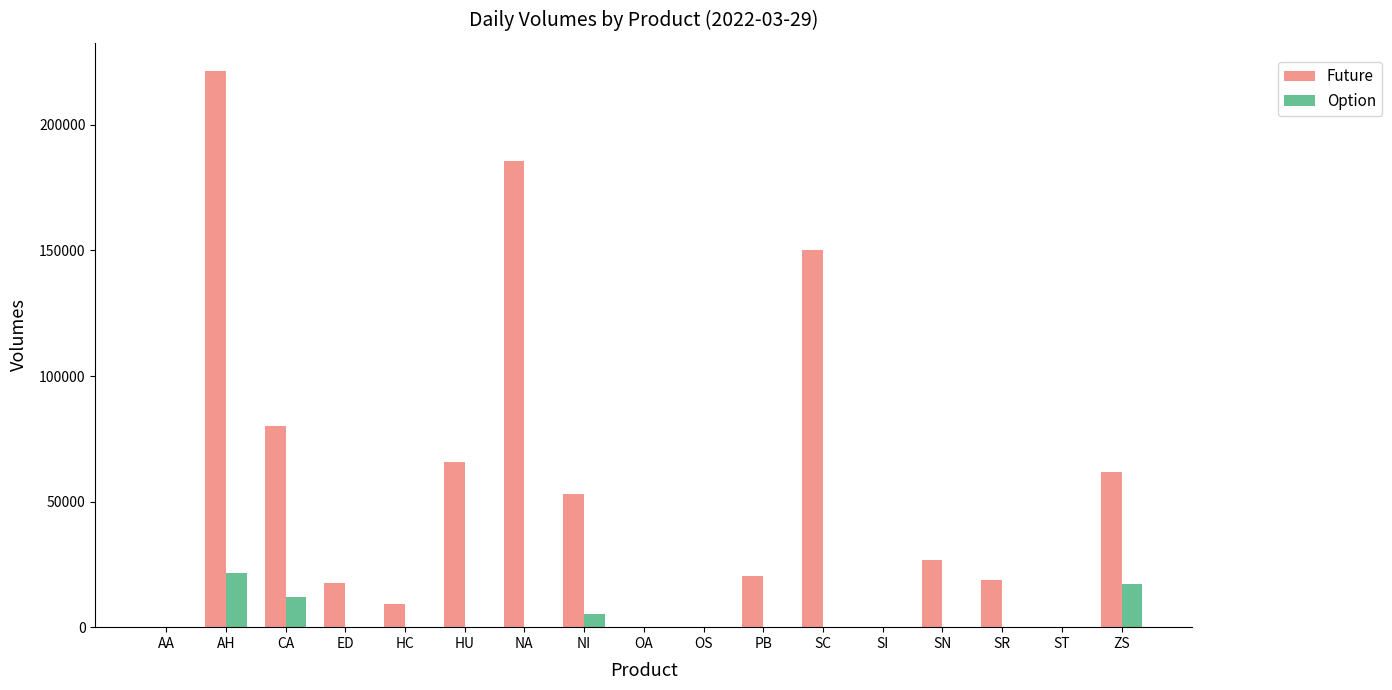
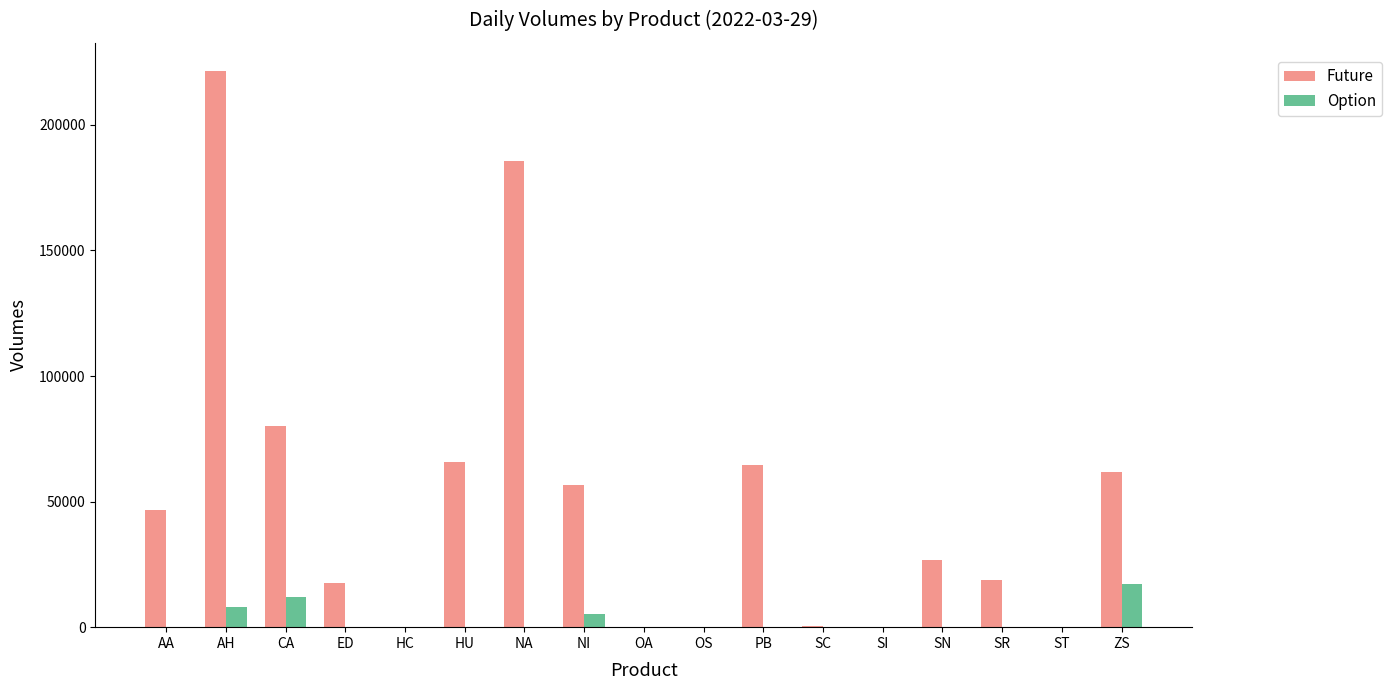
  {
    "Future": {
-     "AA": 0,
+     "AA": 47000,
      "AH": 222000,
      "CA": 80000,
      "ED": 17000,
-     "HC": 9000,
+     "HC": 0,
      "HU": 66000,
      "NA": 186000,
-     "NI": 53000,
-     "PB": 20000,
-     "SC": 150000,
+     "NI": 57000,
+     "PB": 64000,
+     "SC": 0,
      "SN": 27000,
      "SR": 19000,
      "ZS": 62000
    },
    "Option": {
      "AA": 0,
-     "AH": 22000,
+     "AH": 8000,
      "CA": 12000,
      "ED": 0,
      "HC": 0,
      "HU": 0,
      "NA": 0,
      "NI": 5000,
      "OA": 0,
      "OS": 0,
      "SC": 0,
      "SI": 0,
      "SN": 0,
      "SR": 0,
      "ST": 0,
      "ZS": 17000
    }
  }
